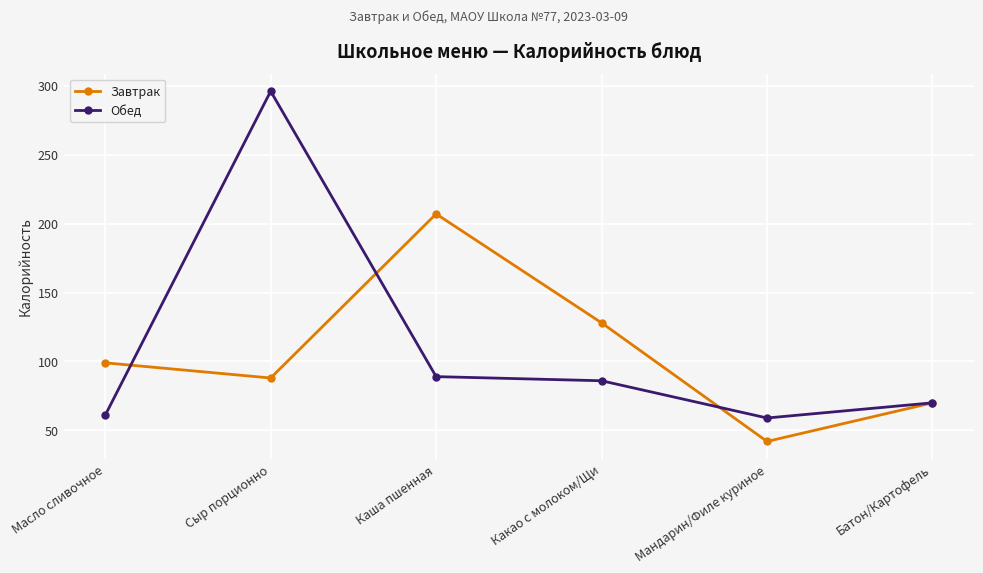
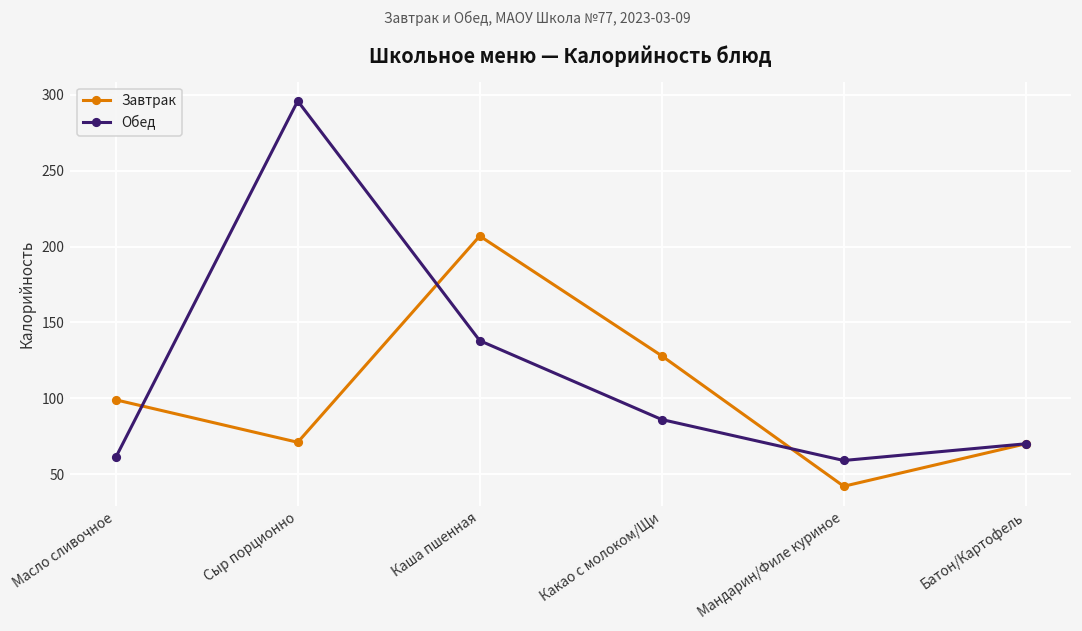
  {
    "Завтрак": {
      "Масло сливочное": 99,
-     "Сыр порционно": 88,
+     "Сыр порционно": 71,
      "Каша пшенная": 207,
      "Какао с молоком/Щи": 128,
      "Мандарин/Филе куриное": 42
    },
    "Обед": {
      "Масло сливочное": 61,
      "Сыр порционно": 296,
-     "Каша пшенная": 89,
+     "Каша пшенная": 138,
      "Какао с молоком/Щи": 86,
      "Мандарин/Филе куриное": 59
    }
  }
